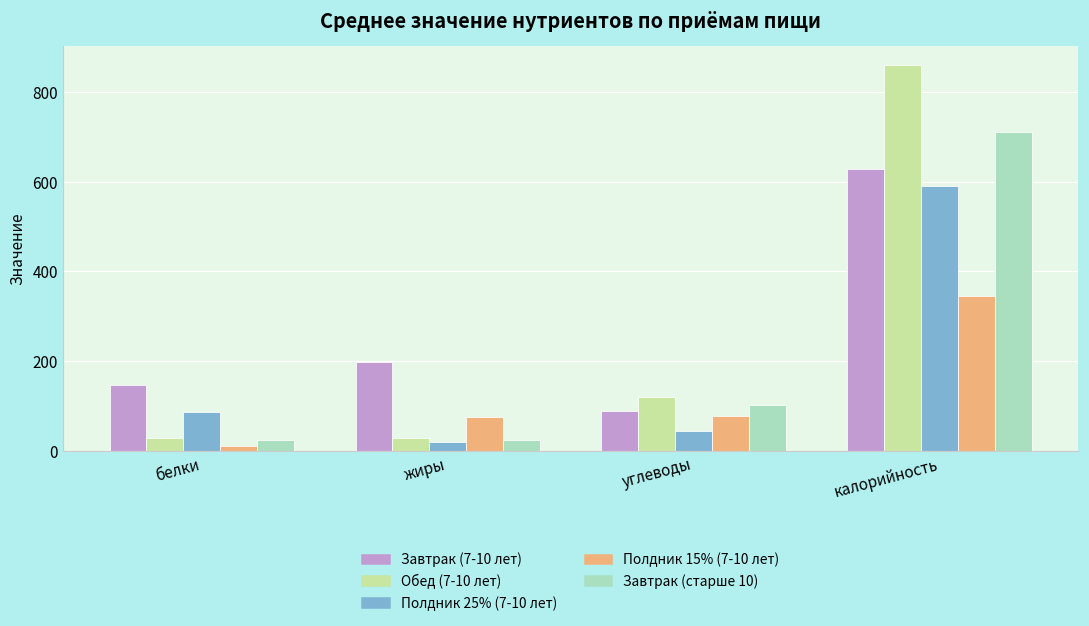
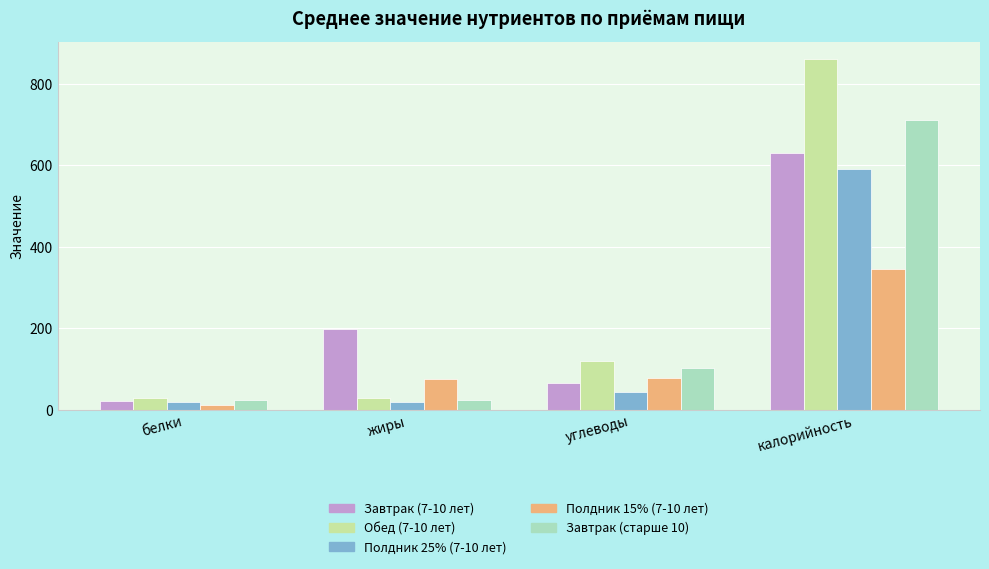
  {
    "Завтрак (7-10 лет)": {
-     "белки": 150,
+     "белки": 20,
      "жиры": 200,
-     "углеводы": 90,
+     "углеводы": 70,
      "калорийность": 630
    },
    "Полдник 25% (7-10 лет)": {
-     "белки": 90,
+     "белки": 20,
      "жиры": 20,
      "углеводы": 40,
      "калорийность": 590
    },
    "Полдник 15% (7-10 лет)": {
      "белки": 10,
      "жиры": 80,
      "углеводы": 80,
      "калорийность": 350
    }
  }
